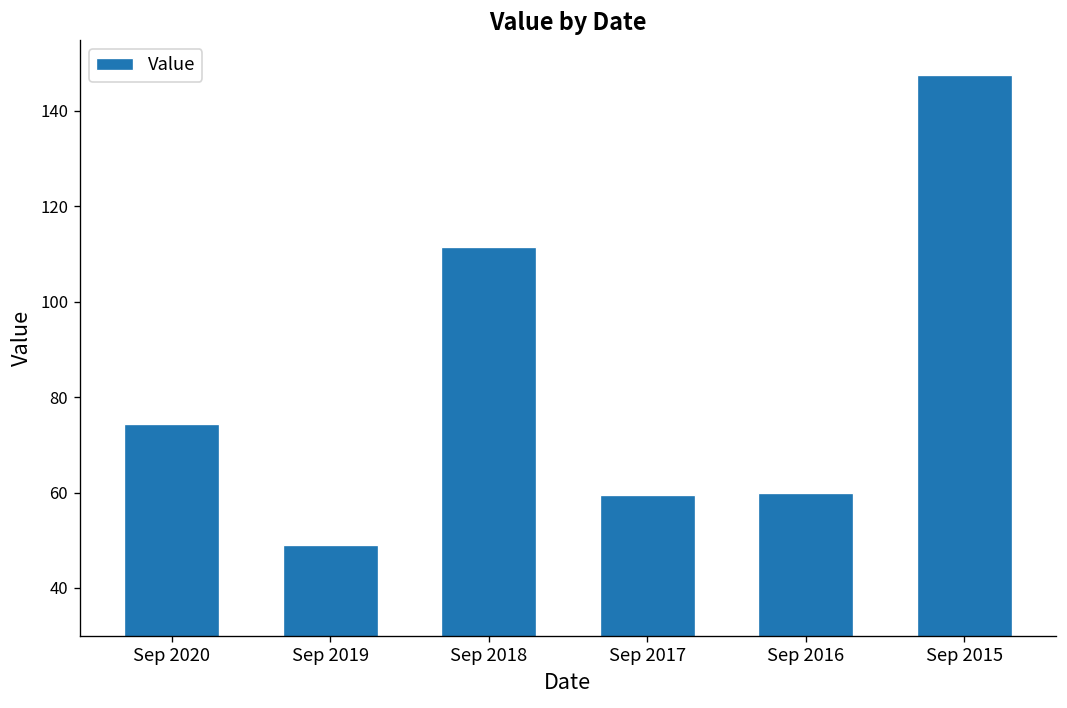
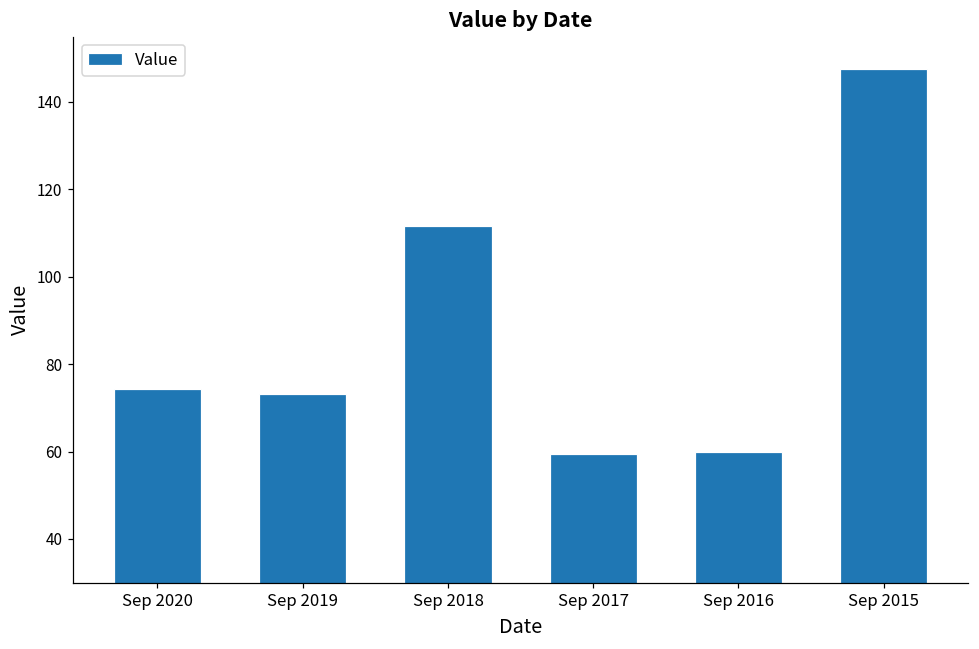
  {
    "Sep 2020": 74,
-   "Sep 2019": 49,
+   "Sep 2019": 73,
    "Sep 2018": 112,
    "Sep 2017": 59,
    "Sep 2016": 60,
    "Sep 2015": 147
  }
